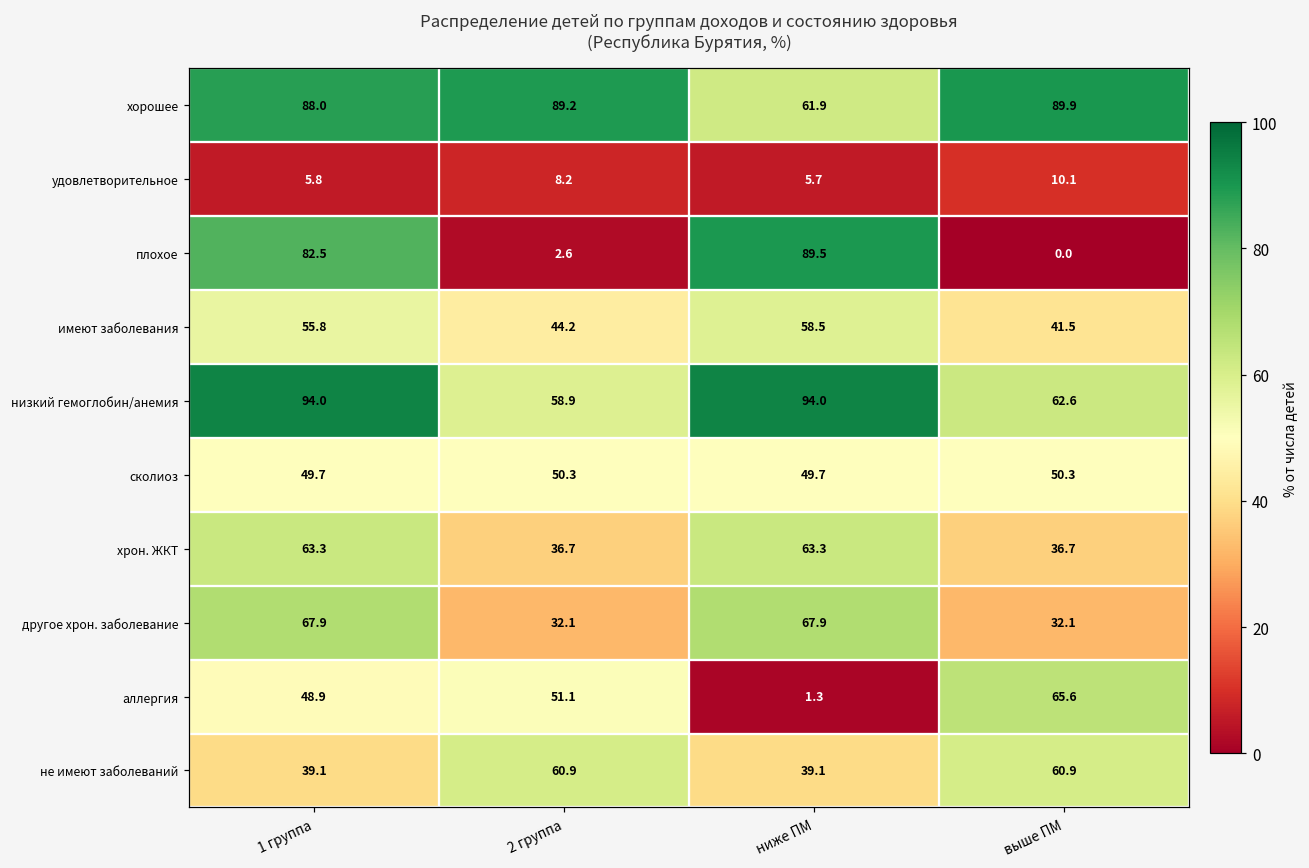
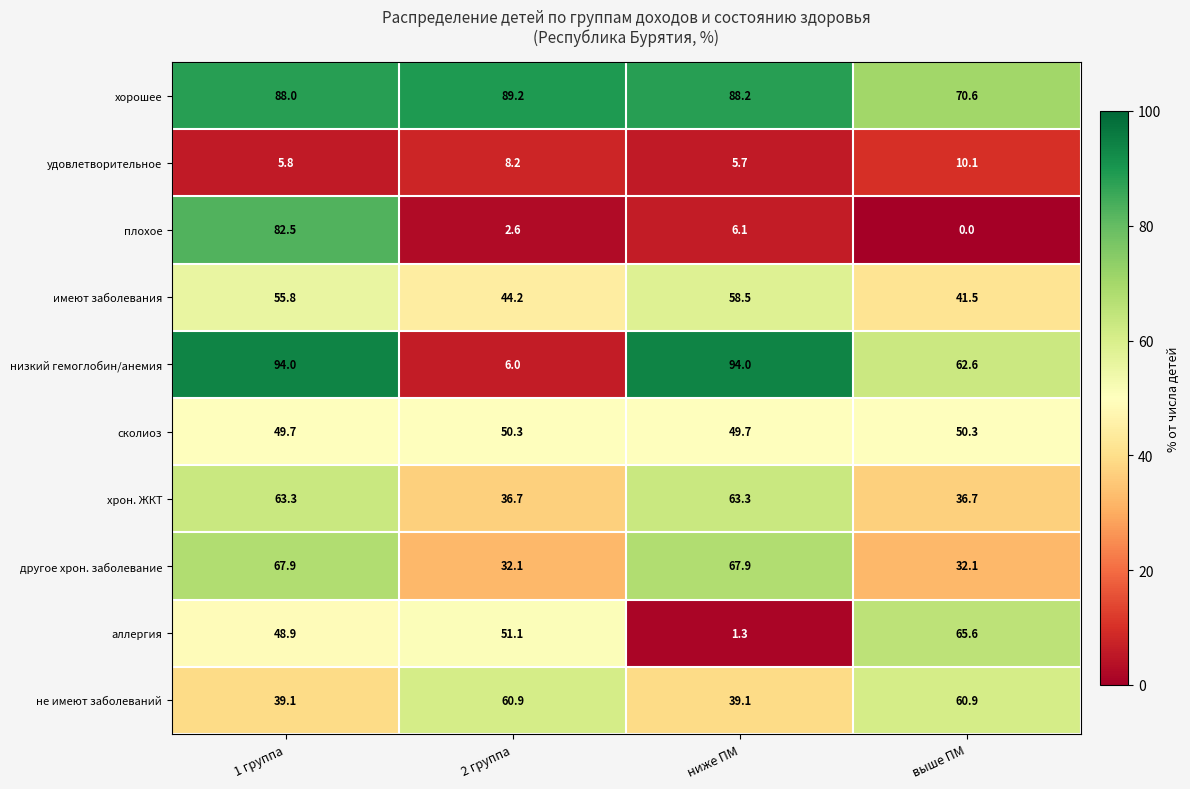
  {
    "хорошее": {
      "1 группа": 88.0,
      "2 группа": 89.2,
-     "ниже ПМ": 61.9,
-     "выше ПМ": 89.9
+     "ниже ПМ": 88.2,
+     "выше ПМ": 70.6
    },
    "удовлетворительное": {
      "1 группа": 5.8,
      "2 группа": 8.2,
      "ниже ПМ": 5.7,
      "выше ПМ": 10.1
    },
    "плохое": {
      "1 группа": 82.5,
      "2 группа": 2.6,
-     "ниже ПМ": 89.5,
+     "ниже ПМ": 6.1,
      "выше ПМ": 0.0
    },
    "имеют заболевания": {
      "1 группа": 55.8,
      "2 группа": 44.2,
      "ниже ПМ": 58.5,
      "выше ПМ": 41.5
    },
    "низкий гемоглобин/анемия": {
      "1 группа": 94.0,
-     "2 группа": 58.9,
+     "2 группа": 6.0,
      "ниже ПМ": 94.0,
      "выше ПМ": 62.6
    },
    "сколиоз": {
      "1 группа": 49.7,
      "2 группа": 50.3,
      "ниже ПМ": 49.7,
      "выше ПМ": 50.3
    },
    "хрон. ЖКТ": {
      "1 группа": 63.3,
      "2 группа": 36.7,
      "ниже ПМ": 63.3,
      "выше ПМ": 36.7
    },
    "другое хрон. заболевание": {
      "1 группа": 67.9,
      "2 группа": 32.1,
      "ниже ПМ": 67.9,
      "выше ПМ": 32.1
    },
    "аллергия": {
      "1 группа": 48.9,
      "2 группа": 51.1,
      "ниже ПМ": 1.3,
      "выше ПМ": 65.6
    },
    "не имеют заболеваний": {
      "1 группа": 39.1,
      "2 группа": 60.9,
      "ниже ПМ": 39.1,
      "выше ПМ": 60.9
    }
  }
